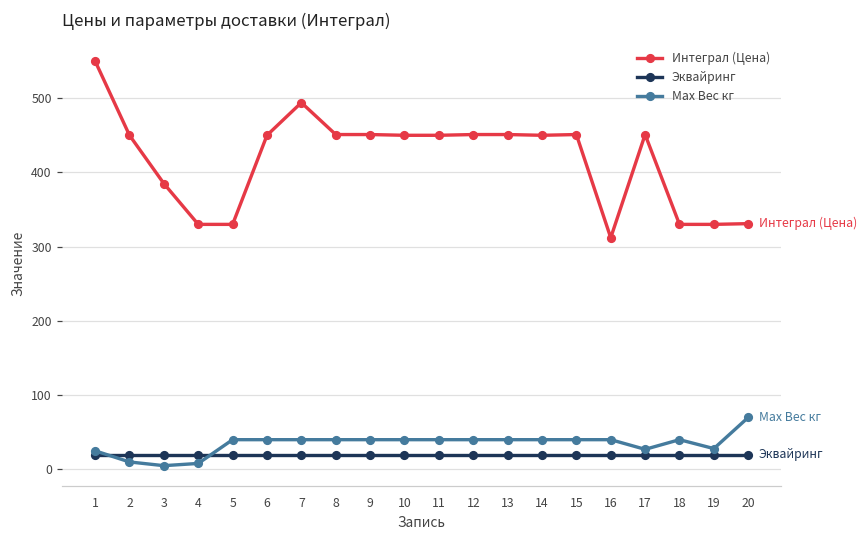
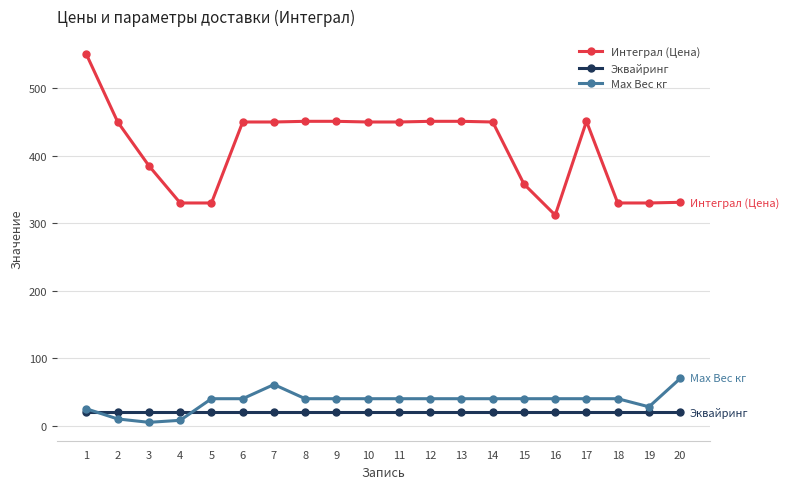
  {
    "Интеграл (Цена)": {
      "1": 550,
      "2": 450,
      "3": 390,
      "4": 330,
      "5": 330,
      "6": 450,
-     "7": 490,
+     "7": 450,
      "8": 450,
      "9": 450,
      "10": 450,
      "11": 450,
      "12": 450,
      "13": 450,
      "14": 450,
-     "15": 450,
+     "15": 360,
      "16": 310,
      "17": 450,
      "18": 330,
      "19": 330,
      "20": 330
    },
    "Эквайринг": {
      "1": 20,
      "2": 20,
      "3": 20,
      "4": 20,
      "5": 20,
      "6": 20,
      "7": 20,
      "8": 20,
      "9": 20,
      "10": 20,
      "11": 20,
      "12": 20,
      "13": 20,
      "14": 20,
      "15": 20,
      "16": 20,
      "17": 20,
      "18": 20,
      "19": 20,
      "20": 20
    },
    "Max Вес кг": {
      "1": 30,
      "2": 10,
      "3": 10,
      "4": 10,
      "5": 40,
      "6": 40,
-     "7": 40,
+     "7": 60,
      "8": 40,
      "9": 40,
      "10": 40,
      "11": 40,
      "12": 40,
      "13": 40,
      "14": 40,
      "15": 40,
      "16": 40,
-     "17": 30,
+     "17": 40,
      "18": 40,
      "19": 30,
      "20": 70
    }
  }
